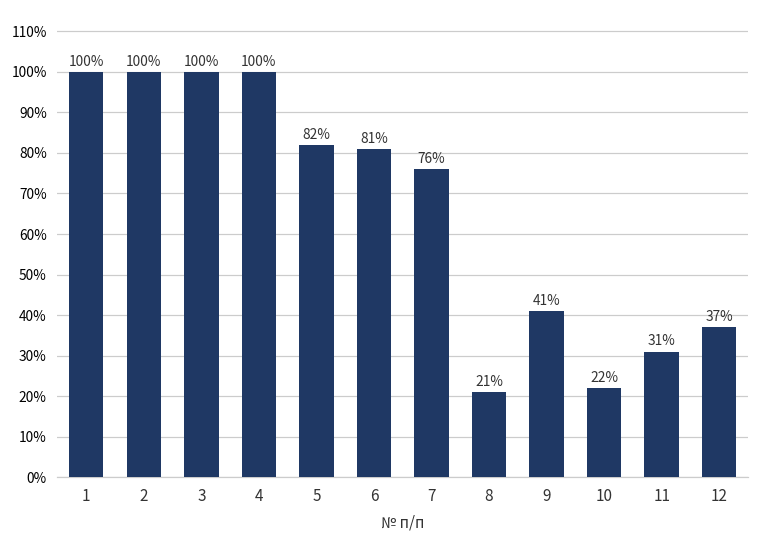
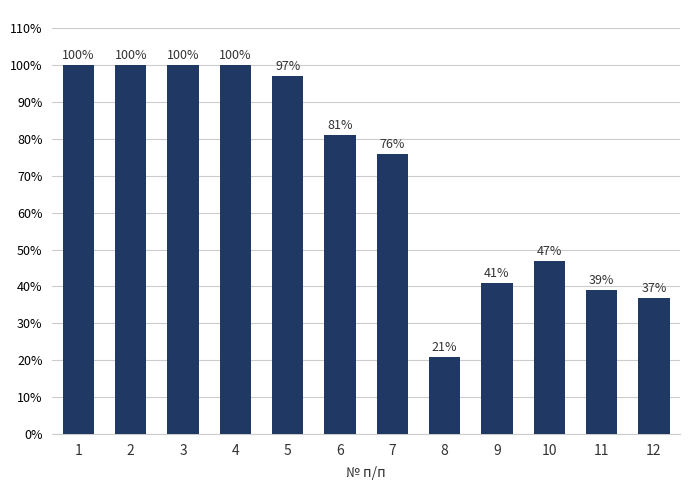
  {
    "1": "100%",
    "2": "100%",
    "3": "100%",
    "4": "100%",
-   "5": "82%",
+   "5": "97%",
    "6": "81%",
    "7": "76%",
    "8": "21%",
    "9": "41%",
-   "10": "22%",
-   "11": "31%",
+   "10": "47%",
+   "11": "39%",
    "12": "37%"
  }
